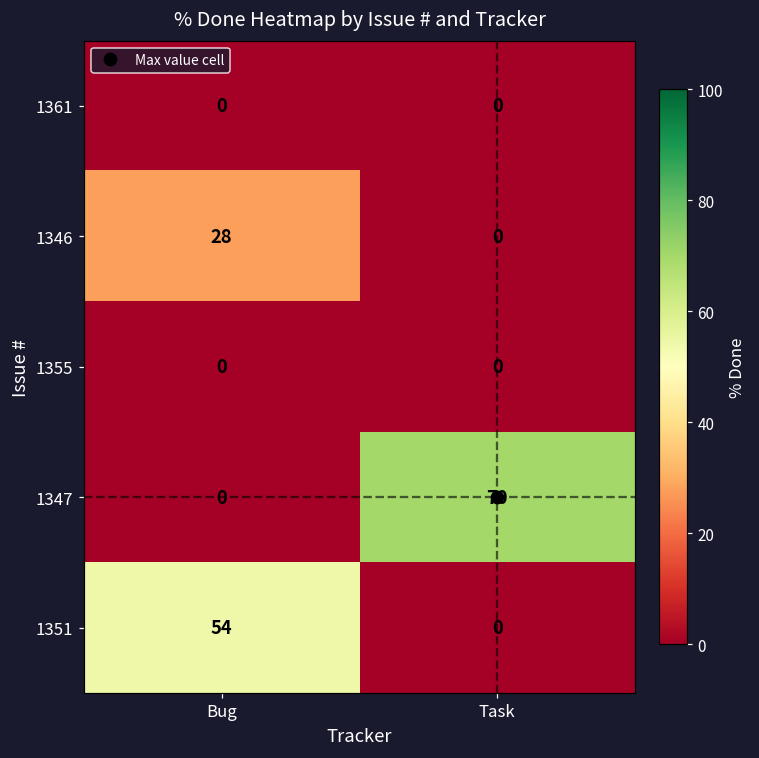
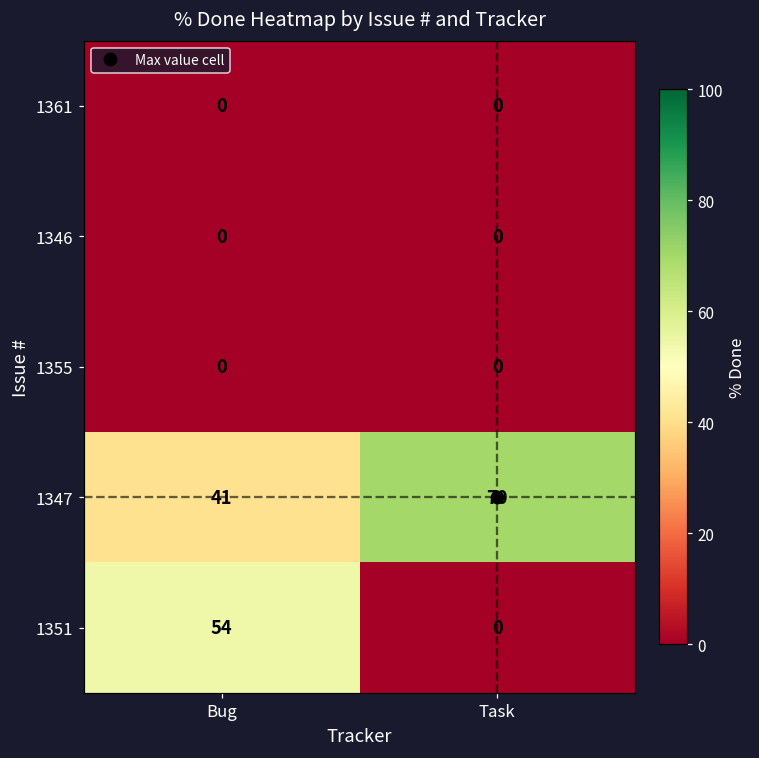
  {
    "1361": {
      "Bug": 0,
      "Task": 0
    },
    "1346": {
-     "Bug": 28,
+     "Bug": 0,
      "Task": 0
    },
    "1355": {
      "Bug": 0,
      "Task": 0
    },
    "1347": {
-     "Bug": 0
+     "Bug": 41
    },
    "1351": {
      "Bug": 54,
      "Task": 0
    }
  }
